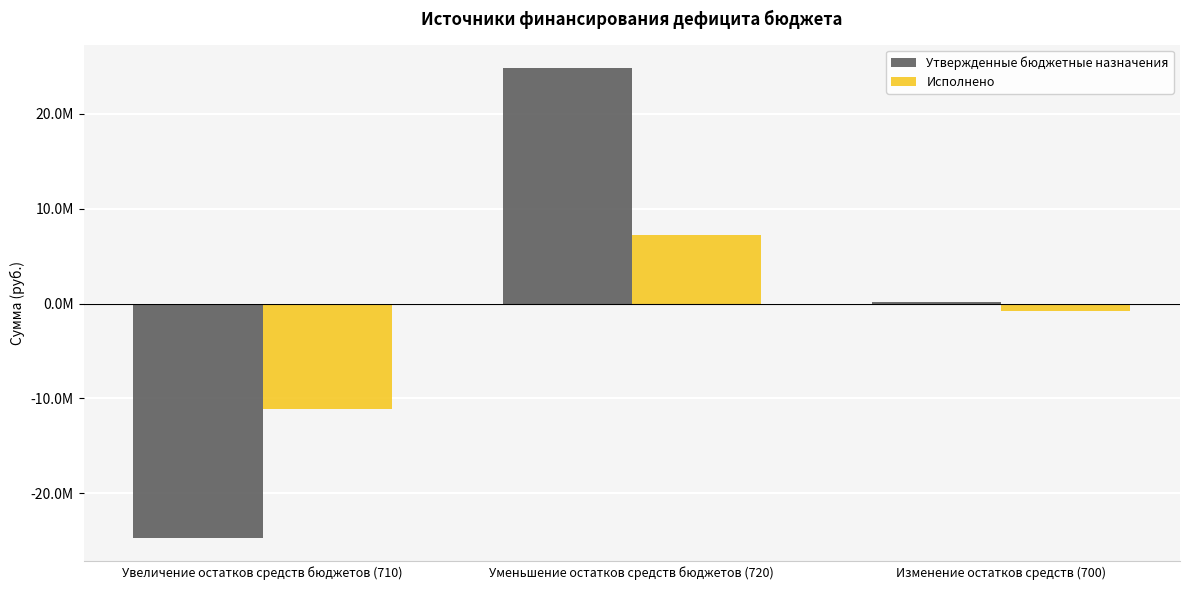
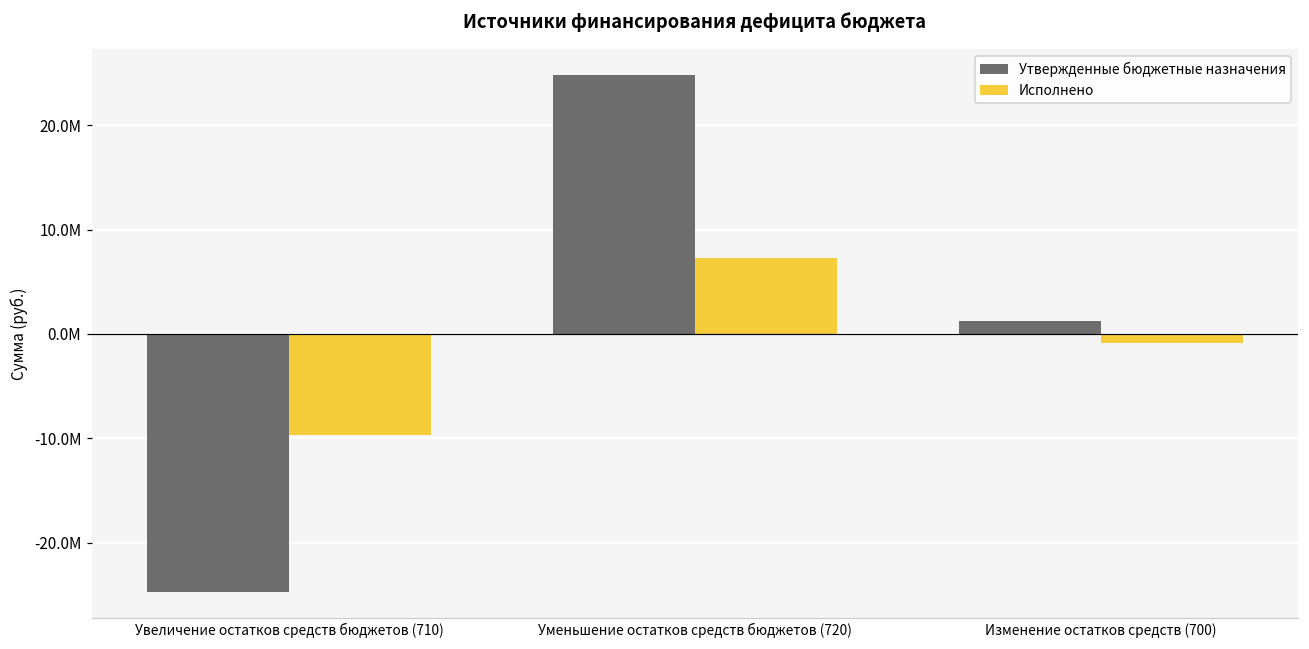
  {
    "Утвержденные бюджетные назначения": {
      "Увеличение остатков средств бюджетов (710)": -25000000,
      "Уменьшение остатков средств бюджетов (720)": 25000000,
-     "Изменение остатков средств (700)": 0
+     "Изменение остатков средств (700)": 1000000
    },
    "Исполнено": {
-     "Увеличение остатков средств бюджетов (710)": -11000000,
+     "Увеличение остатков средств бюджетов (710)": -10000000,
      "Уменьшение остатков средств бюджетов (720)": 7000000,
      "Изменение остатков средств (700)": -1000000
    }
  }
